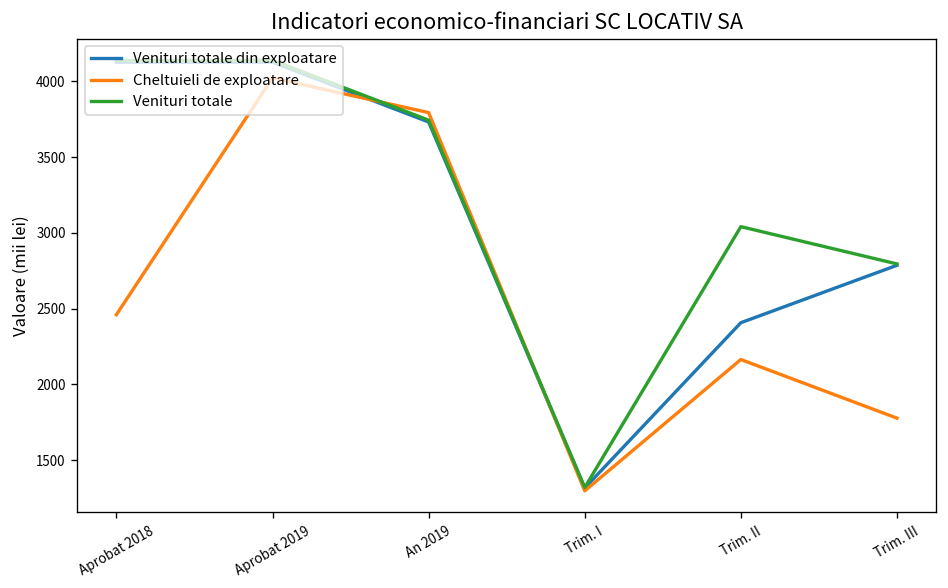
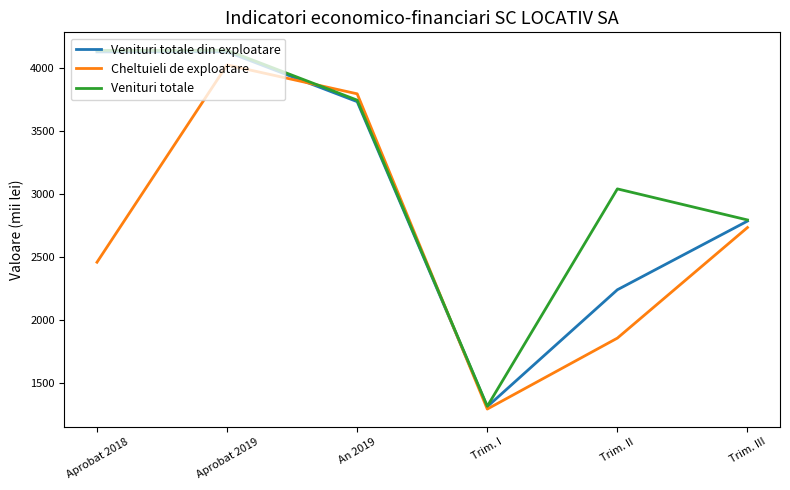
  {
    "Venituri totale din exploatare": {
-     "Trim. II": 2410
+     "Trim. II": 2240
    },
    "Cheltuieli de exploatare": {
      "Aprobat 2018": 2460,
      "An 2019": 3790,
-     "Trim. II": 2160,
-     "Trim. III": 1780
+     "Trim. II": 1860,
+     "Trim. III": 2740
    },
    "Venituri totale": {
      "Trim. II": 3040
    }
  }
